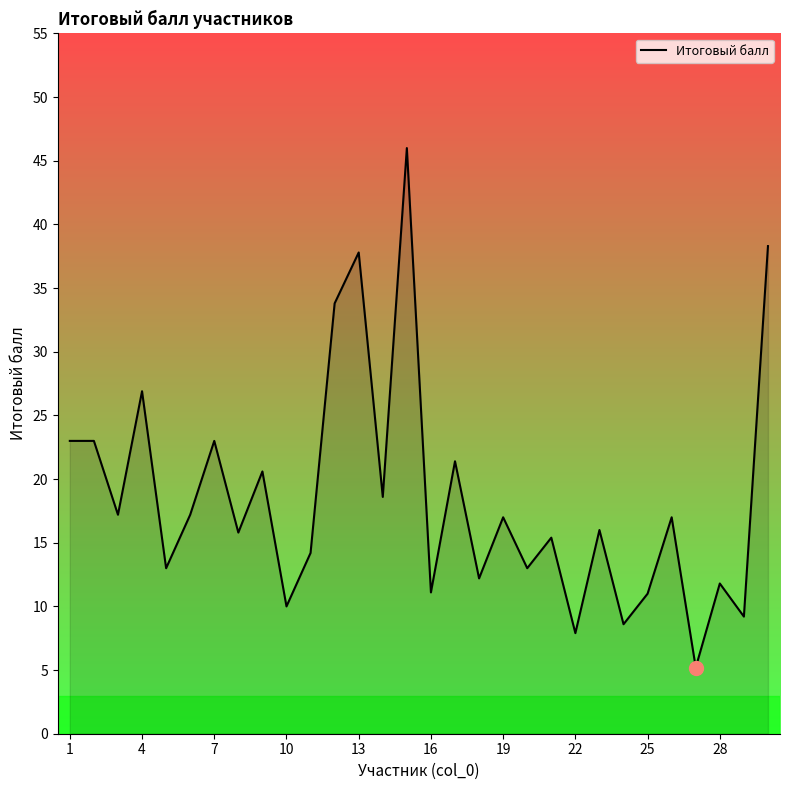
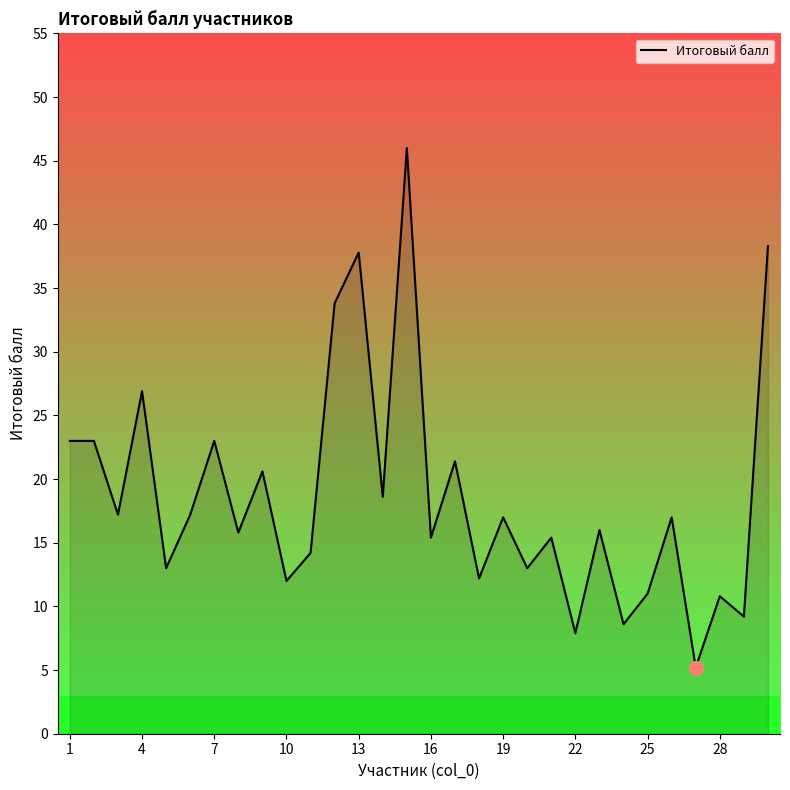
  {
    "Итоговый балл": {
      "1": 23.0,
      "4": 26.9,
      "7": 23.0,
-     "10": 10,
+     "10": 12,
      "13": 37.8,
-     "16": 11.1,
+     "16": 15.4,
      "19": 17.0,
      "22": 7.9,
      "25": 11.0,
-     "28": 11.8
+     "28": 10.8
    }
  }
